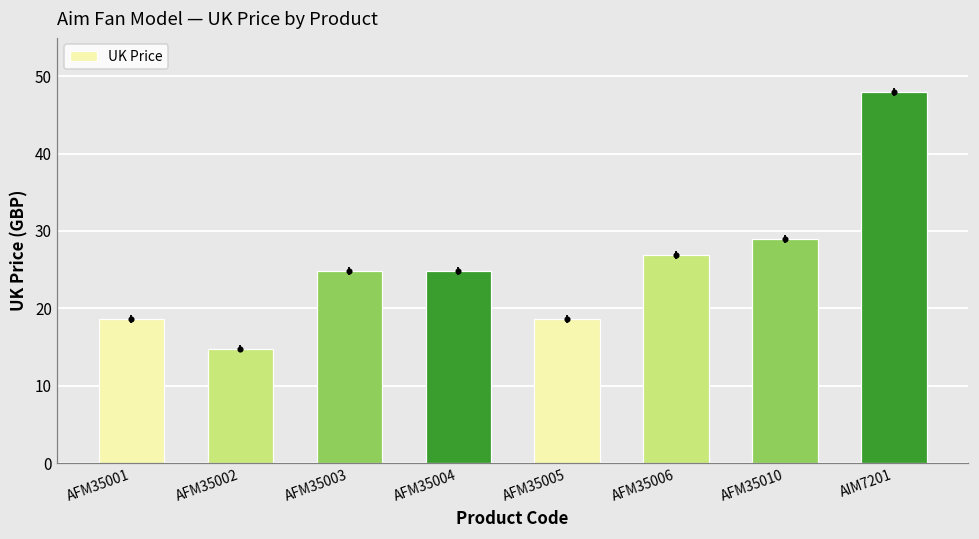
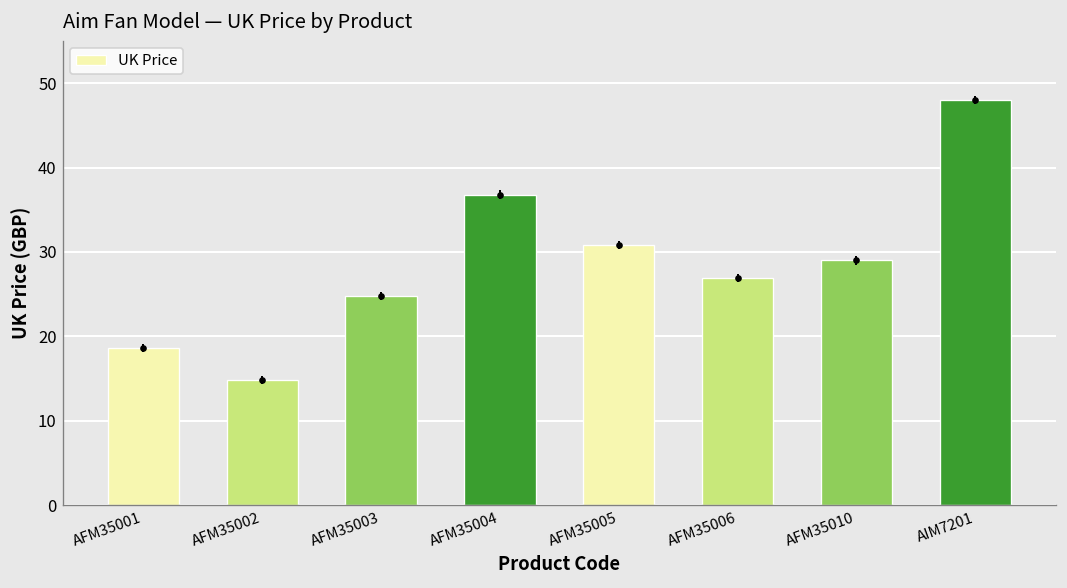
  {
    "UK Price": {
      "AFM35001": 19,
      "AFM35002": 15,
      "AFM35003": 25,
-     "AFM35004": 25,
-     "AFM35005": 19,
+     "AFM35004": 37,
+     "AFM35005": 31,
      "AFM35006": 27,
      "AFM35010": 29,
      "AIM7201": 48
    }
  }
